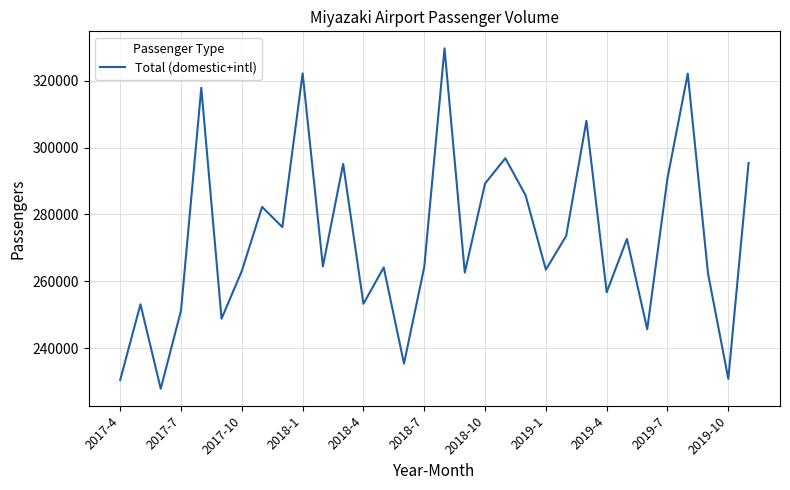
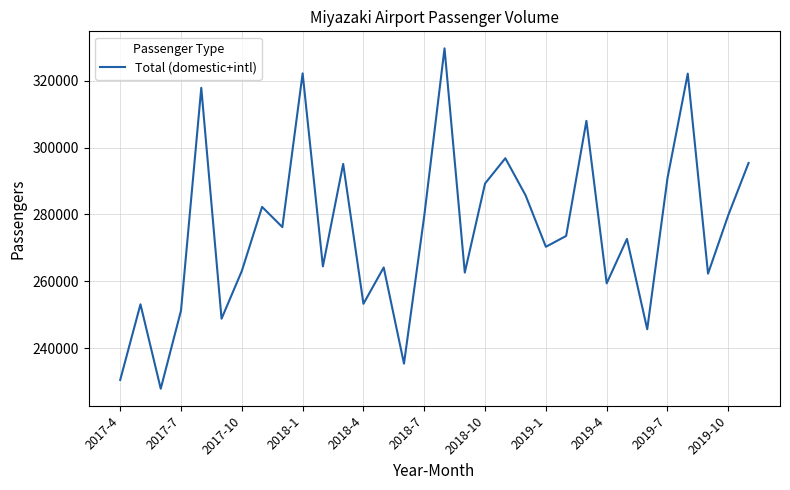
  {
    "2017-4": 230000,
    "2017-7": 251000,
    "2017-10": 263000,
    "2018-1": 322000,
    "2018-4": 253000,
-   "2018-7": 264000,
+   "2018-7": 280000,
    "2018-10": 289000,
-   "2019-1": 263000,
-   "2019-4": 257000,
+   "2019-1": 270000,
+   "2019-4": 259000,
    "2019-7": 291000,
-   "2019-10": 231000
+   "2019-10": 280000
  }
